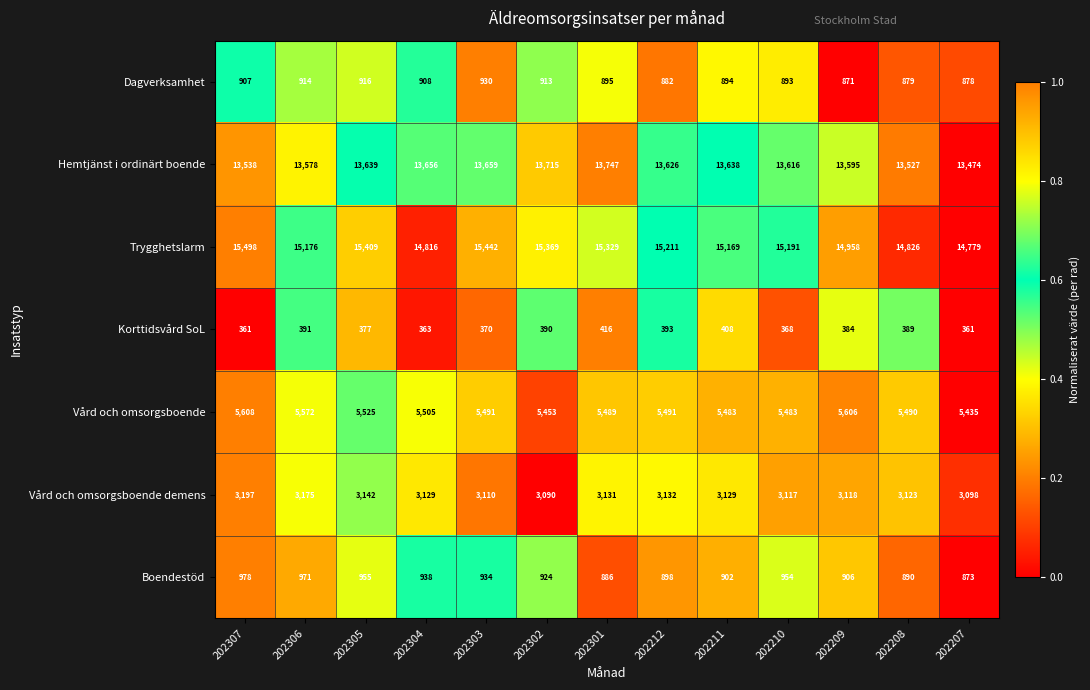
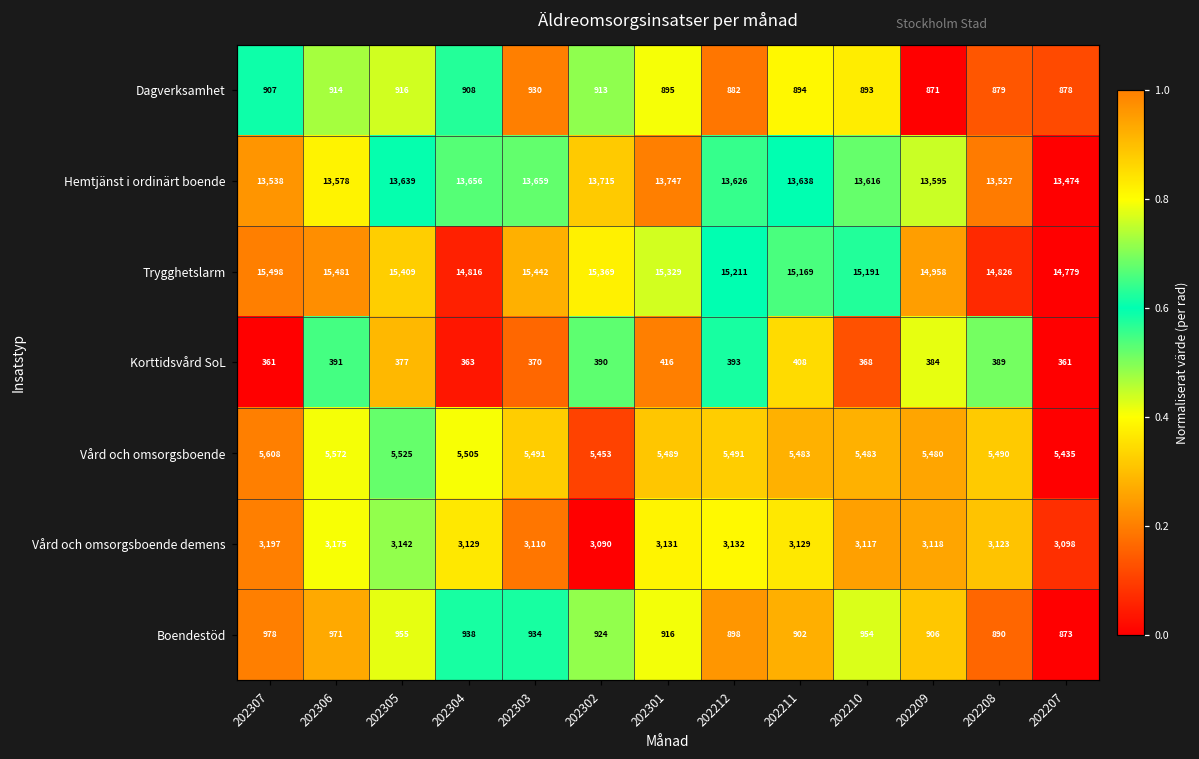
  {
    "Dagverksamhet": {
      "202307": "907",
      "202306": "914",
      "202305": "916",
      "202304": "908",
      "202303": "930",
      "202302": "913",
      "202301": "895",
      "202212": "882",
      "202211": "894",
      "202210": "893",
      "202209": "871",
      "202208": "879",
      "202207": "878"
    },
    "Hemtjänst i ordinärt boende": {
      "202307": "13,538",
      "202306": "13,578",
      "202305": "13,639",
      "202304": "13,656",
      "202303": "13,659",
      "202302": "13,715",
      "202301": "13,747",
      "202212": "13,626",
      "202211": "13,638",
      "202210": "13,616",
      "202209": "13,595",
      "202208": "13,527",
      "202207": "13,474"
    },
    "Trygghetslarm": {
      "202307": "15,498",
-     "202306": "15,176",
+     "202306": "15,481",
      "202305": "15,409",
      "202304": "14,816",
      "202303": "15,442",
      "202302": "15,369",
      "202301": "15,329",
      "202212": "15,211",
      "202211": "15,169",
      "202210": "15,191",
      "202209": "14,958",
      "202208": "14,826",
      "202207": "14,779"
    },
    "Korttidsvård SoL": {
      "202307": "361",
      "202306": "391",
      "202305": "377",
      "202304": "363",
      "202303": "370",
      "202302": "390",
      "202301": "416",
      "202212": "393",
      "202211": "408",
      "202210": "368",
      "202209": "384",
      "202208": "389",
      "202207": "361"
    },
    "Vård och omsorgsboende": {
      "202307": "5,608",
      "202306": "5,572",
      "202305": "5,525",
      "202304": "5,505",
      "202303": "5,491",
      "202302": "5,453",
      "202301": "5,489",
      "202212": "5,491",
      "202211": "5,483",
      "202210": "5,483",
-     "202209": "5,606",
+     "202209": "5,480",
      "202208": "5,490",
      "202207": "5,435"
    },
    "Vård och omsorgsboende demens": {
      "202307": "3,197",
      "202306": "3,175",
      "202305": "3,142",
      "202304": "3,129",
      "202303": "3,110",
      "202302": "3,090",
      "202301": "3,131",
      "202212": "3,132",
      "202211": "3,129",
      "202210": "3,117",
      "202209": "3,118",
      "202208": "3,123",
      "202207": "3,098"
    },
    "Boendestöd": {
      "202307": "978",
      "202306": "971",
      "202305": "955",
      "202304": "938",
      "202303": "934",
      "202302": "924",
-     "202301": "886",
+     "202301": "916",
      "202212": "898",
      "202211": "902",
      "202210": "954",
      "202209": "906",
      "202208": "890",
      "202207": "873"
    }
  }
